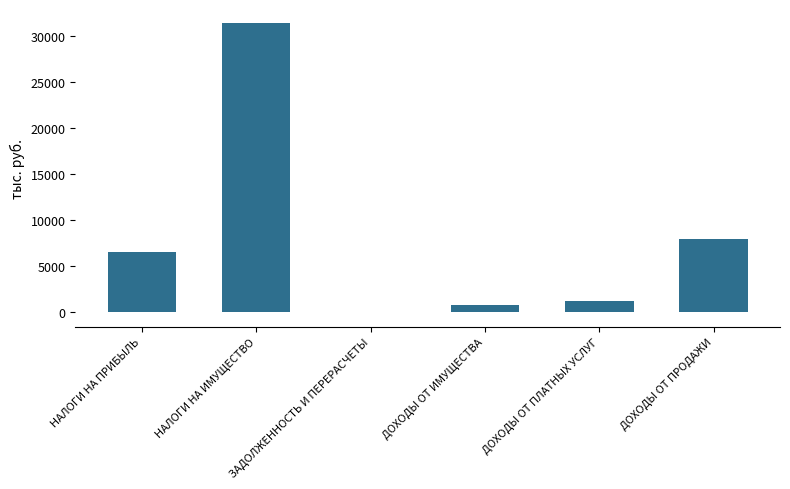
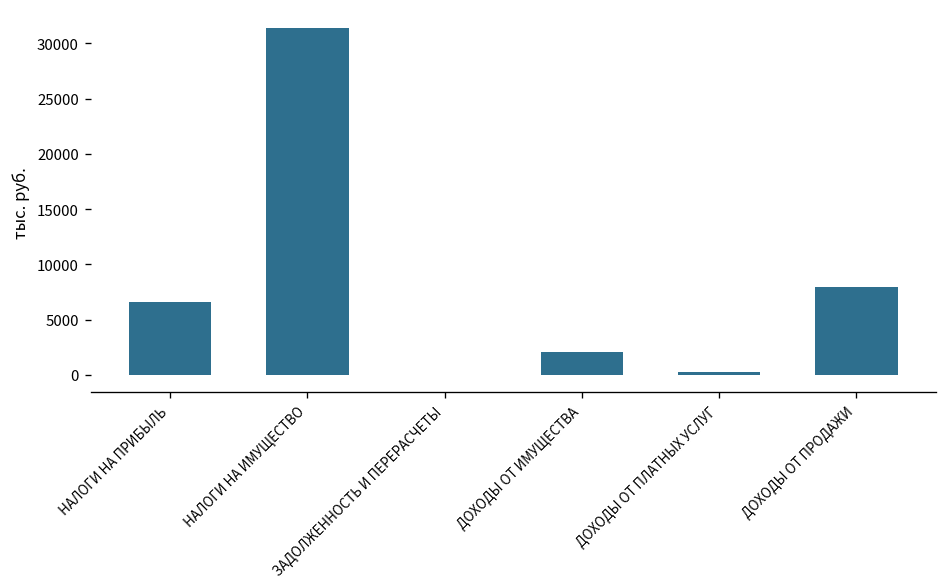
  {
    "НАЛОГИ НА ПРИБЫЛЬ": 7000,
    "НАЛОГИ НА ИМУЩЕСТВО": 31000,
-   "ДОХОДЫ ОТ ИМУЩЕСТВА": 1000,
-   "ДОХОДЫ ОТ ПЛАТНЫХ УСЛУГ": 1000,
+   "ДОХОДЫ ОТ ИМУЩЕСТВА": 2000,
+   "ДОХОДЫ ОТ ПЛАТНЫХ УСЛУГ": 0,
    "ДОХОДЫ ОТ ПРОДАЖИ": 8000
  }
